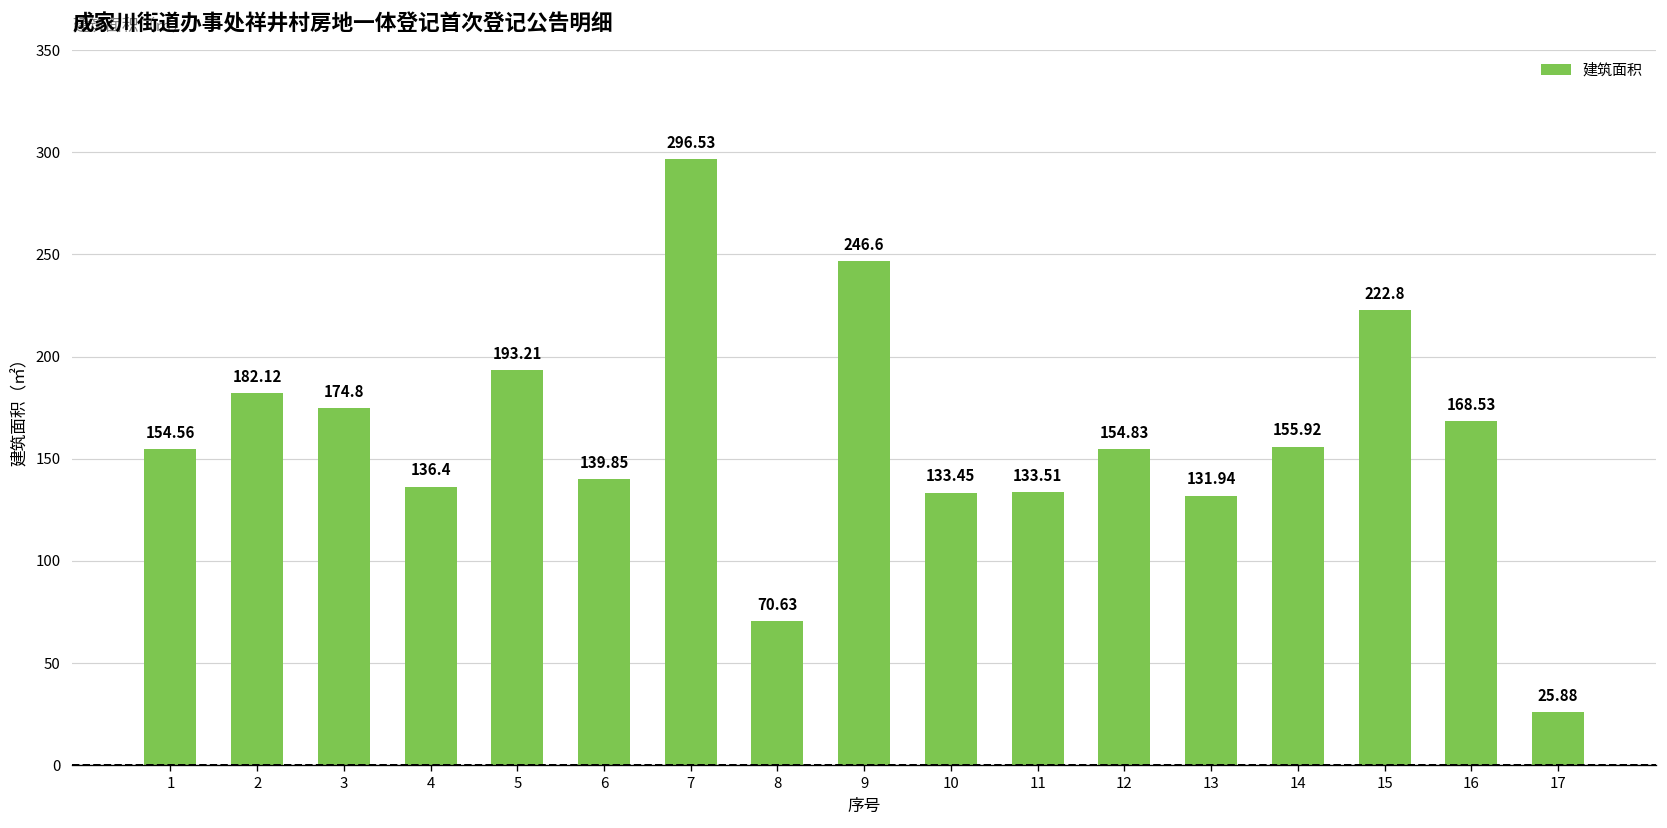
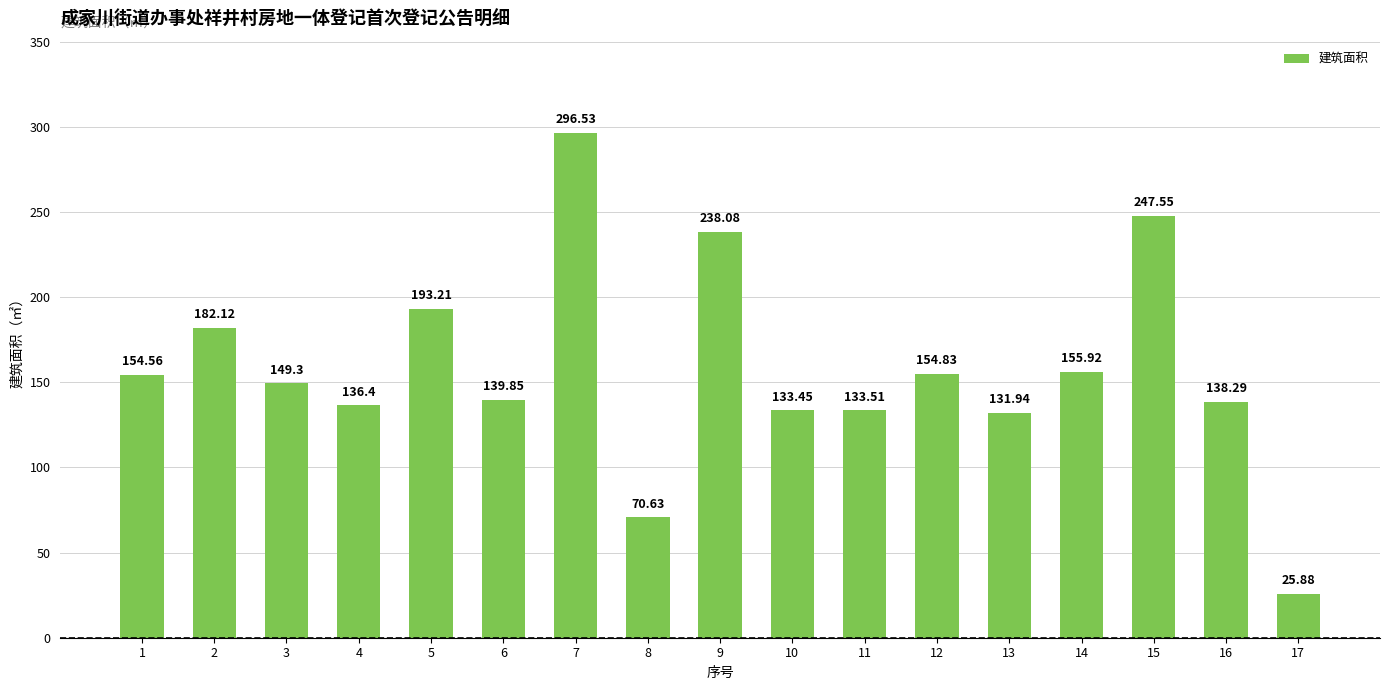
  {
    "1": 154.56,
    "2": 182.12,
-   "3": 174.8,
+   "3": 149.3,
    "4": 136.4,
    "5": 193.21,
    "6": 139.85,
    "7": 296.53,
    "8": 70.63,
-   "9": 246.6,
+   "9": 238.08,
    "10": 133.45,
    "11": 133.51,
    "12": 154.83,
    "13": 131.94,
    "14": 155.92,
-   "15": 222.8,
-   "16": 168.53,
+   "15": 247.55,
+   "16": 138.29,
    "17": 25.88
  }
